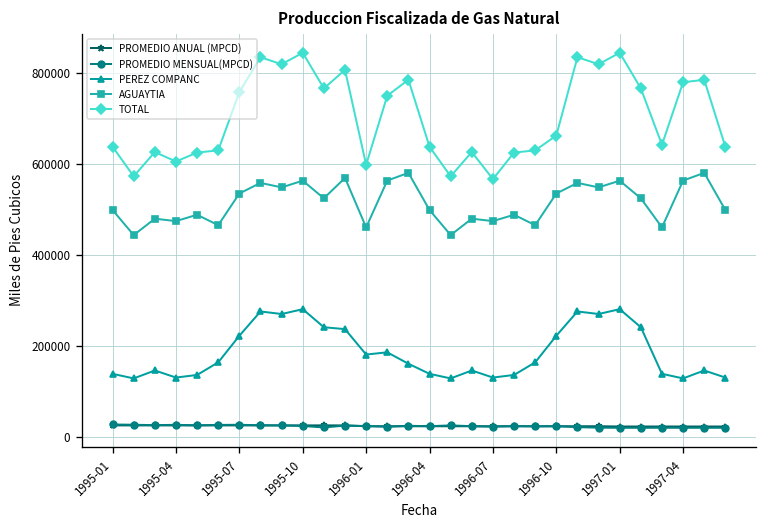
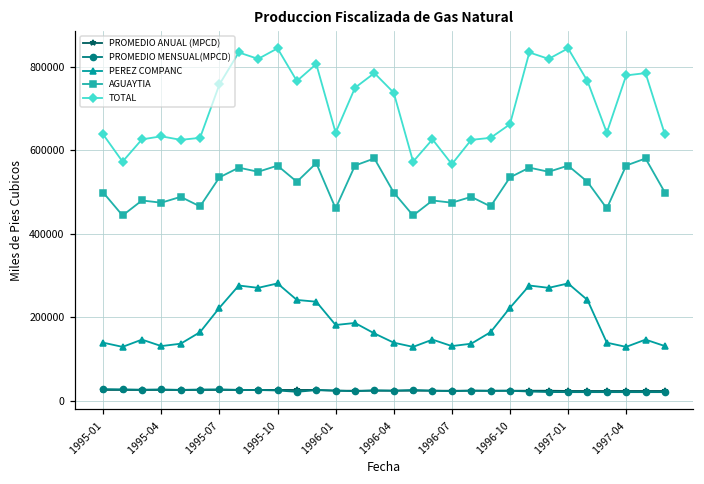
  {
    "TOTAL": {
      "1995-01": 640000,
-     "1995-04": 610000,
+     "1995-04": 630000,
      "1995-10": 840000,
-     "1996-01": 600000,
-     "1996-04": 640000,
+     "1996-01": 640000,
+     "1996-04": 740000,
      "1996-07": 570000,
      "1996-10": 660000,
      "1997-01": 840000,
      "1997-04": 780000
    }
  }
